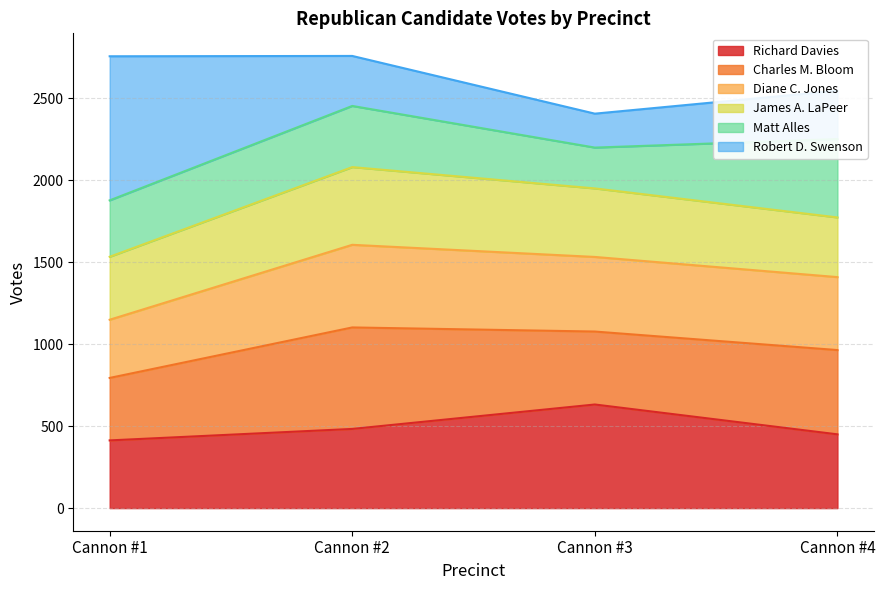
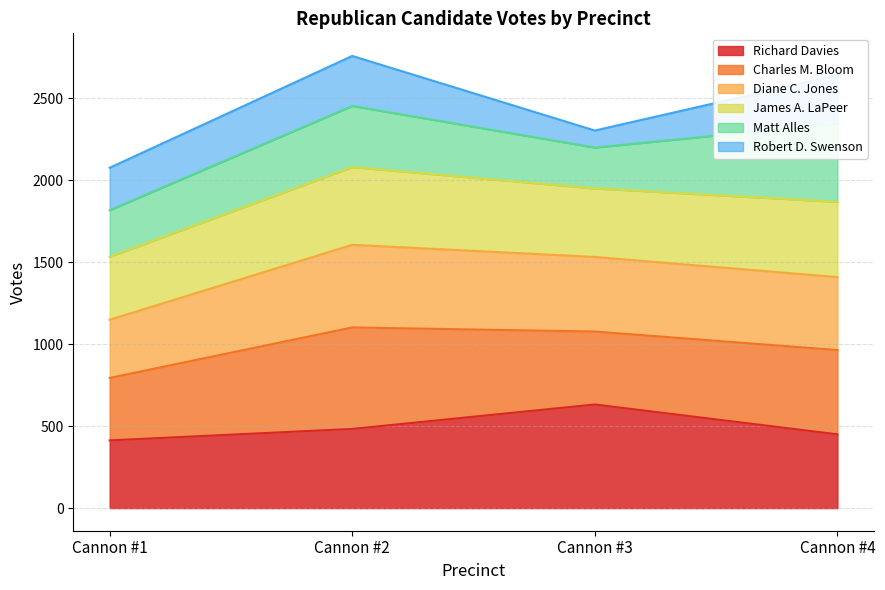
  {
    "Richard Davies": {
      "Cannon #1": 410,
      "Cannon #2": 480,
      "Cannon #3": 630,
      "Cannon #4": 450
    },
    "James A. LaPeer": {
      "Cannon #1": 380,
      "Cannon #2": 470,
      "Cannon #3": 420,
-     "Cannon #4": 360
+     "Cannon #4": 460
    },
    "Matt Alles": {
-     "Cannon #1": 340,
+     "Cannon #1": 280,
      "Cannon #2": 370,
      "Cannon #3": 250
    },
    "Robert D. Swenson": {
-     "Cannon #1": 880,
+     "Cannon #1": 260,
      "Cannon #2": 310,
-     "Cannon #3": 210
+     "Cannon #3": 100
    }
  }
